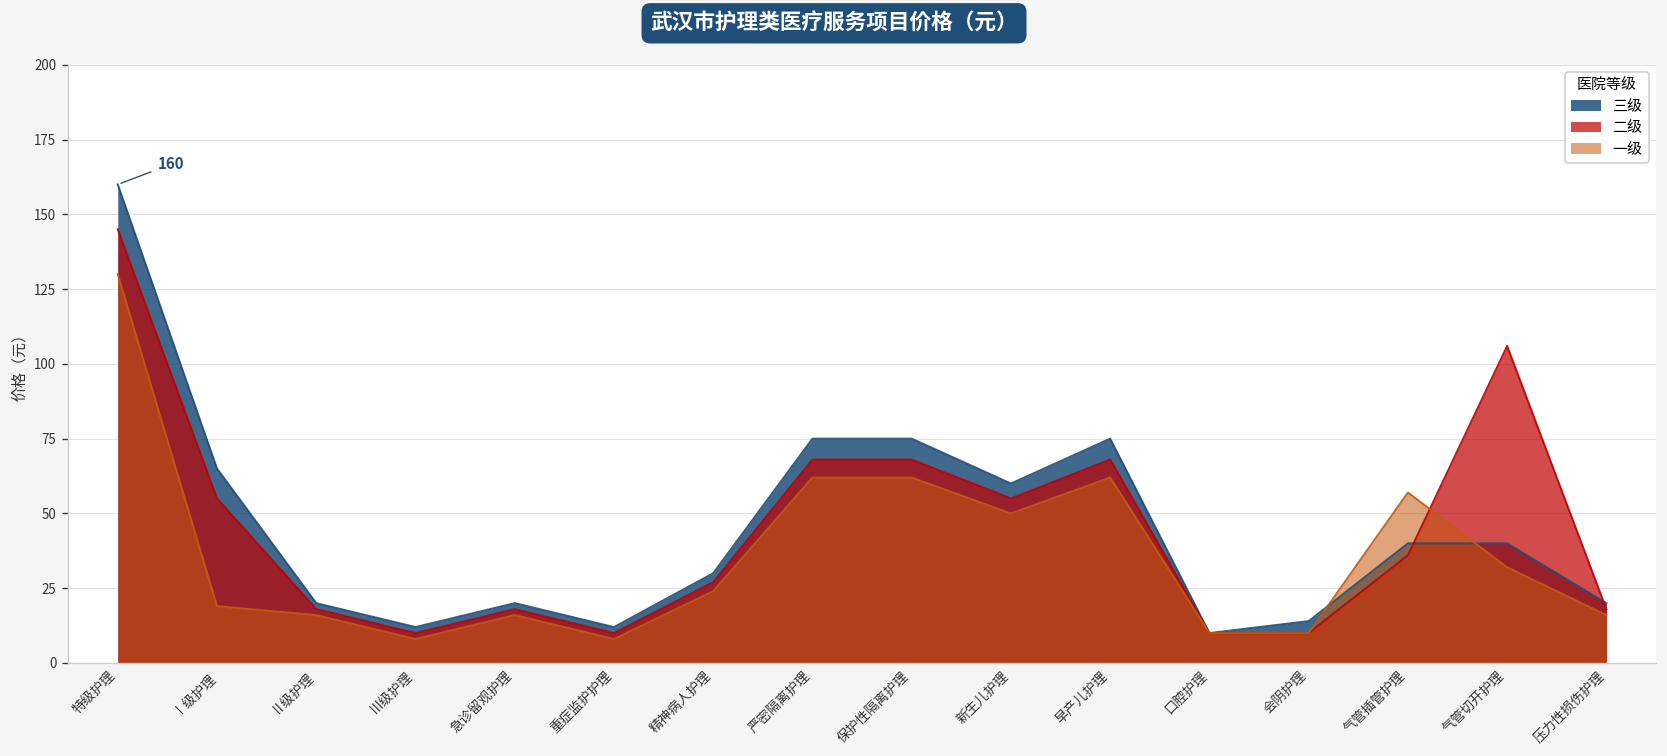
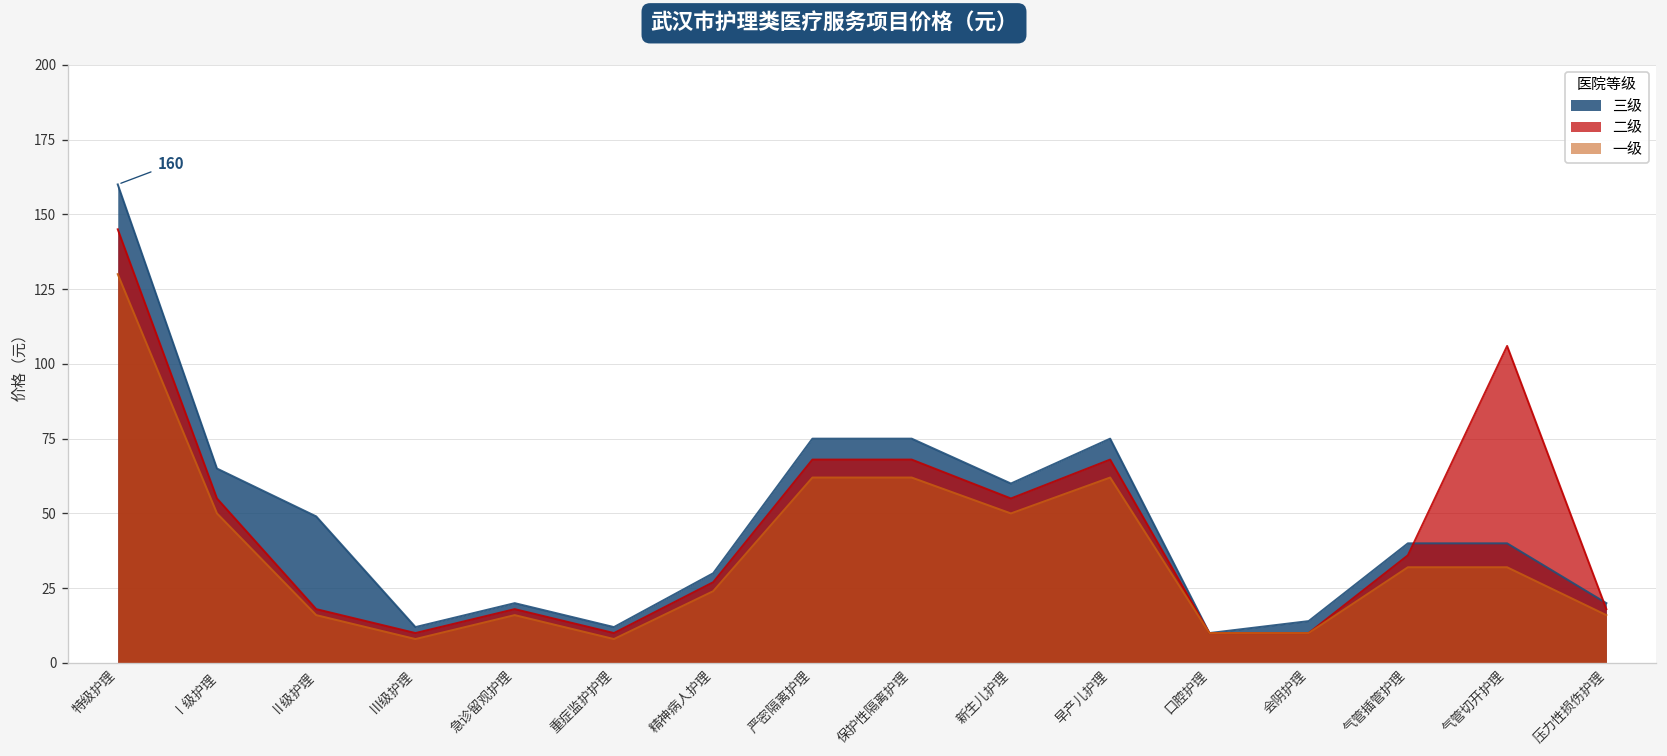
  {
    "三级": {
      "Ⅰ级护理": 65,
-     "Ⅱ级护理": 20,
+     "Ⅱ级护理": 49,
      "Ⅲ级护理": 12,
      "急诊留观护理": 20,
      "重症监护护理": 12,
      "精神病人护理": 30,
      "严密隔离护理": 75,
      "保护性隔离护理": 75,
      "新生儿护理": 60,
      "早产儿护理": 75,
      "会阴护理": 14,
      "气管插管护理": 40,
      "气管切开护理": 40,
      "压力性损伤护理": 20
    },
    "二级": {
      "特级护理": 145,
      "Ⅰ级护理": 55,
      "Ⅱ级护理": 18,
      "Ⅲ级护理": 10,
      "急诊留观护理": 18,
      "重症监护护理": 10,
      "精神病人护理": 27,
      "严密隔离护理": 68,
      "保护性隔离护理": 68,
      "新生儿护理": 55,
      "早产儿护理": 68,
      "气管插管护理": 36,
      "气管切开护理": 106,
      "压力性损伤护理": 18
    },
    "一级": {
      "特级护理": 130,
-     "Ⅰ级护理": 19,
+     "Ⅰ级护理": 50,
      "Ⅱ级护理": 16,
      "Ⅲ级护理": 8,
      "急诊留观护理": 16,
      "重症监护护理": 8,
      "精神病人护理": 24,
      "严密隔离护理": 62,
      "保护性隔离护理": 62,
      "新生儿护理": 50,
      "早产儿护理": 62,
-     "气管插管护理": 57,
+     "气管插管护理": 32,
      "气管切开护理": 32,
      "压力性损伤护理": 16
    }
  }
